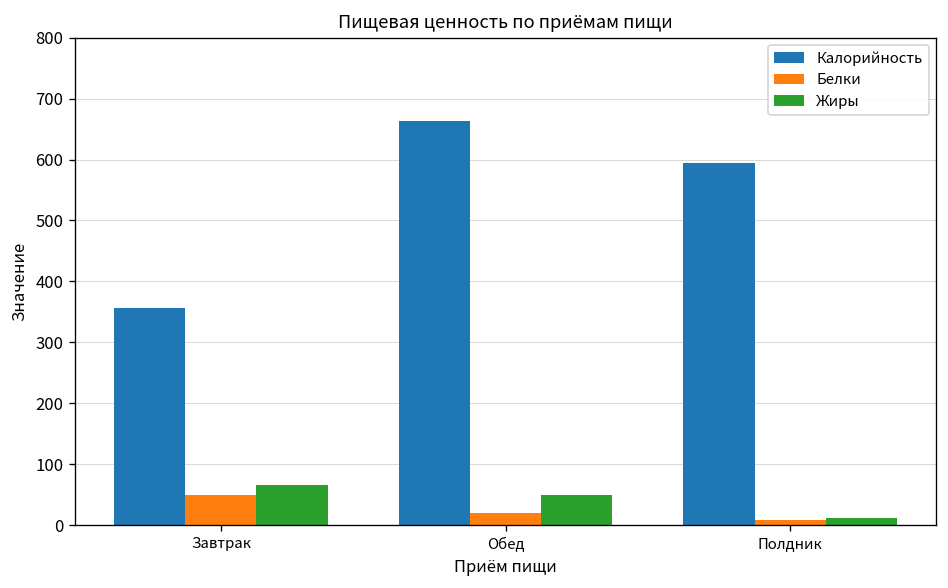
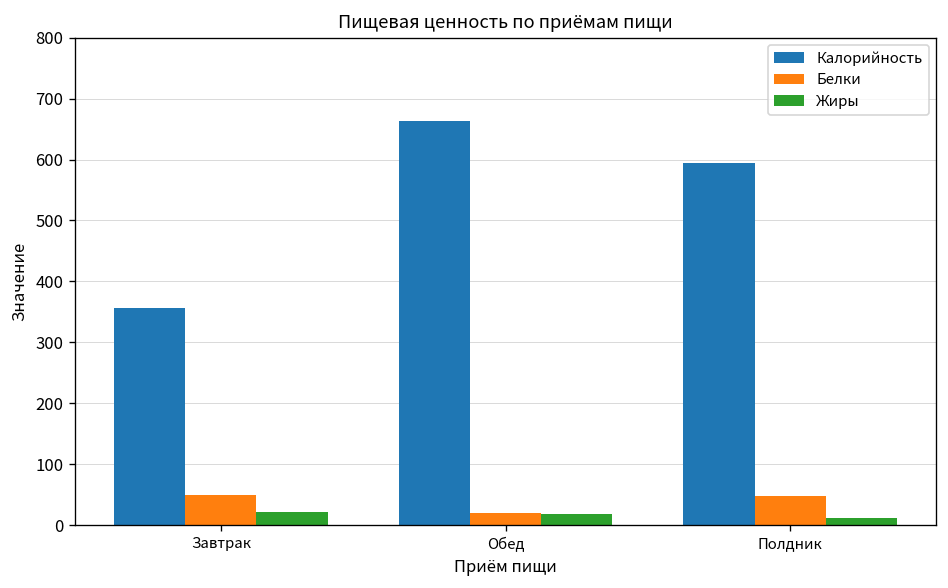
  {
    "Калорийность": {
      "Завтрак": 360,
      "Обед": 660,
      "Полдник": 600
    },
    "Белки": {
      "Завтрак": 50,
      "Обед": 20,
-     "Полдник": 10
+     "Полдник": 50
    },
    "Жиры": {
-     "Завтрак": 70,
-     "Обед": 50,
+     "Завтрак": 20,
+     "Обед": 20,
      "Полдник": 10
    }
  }
